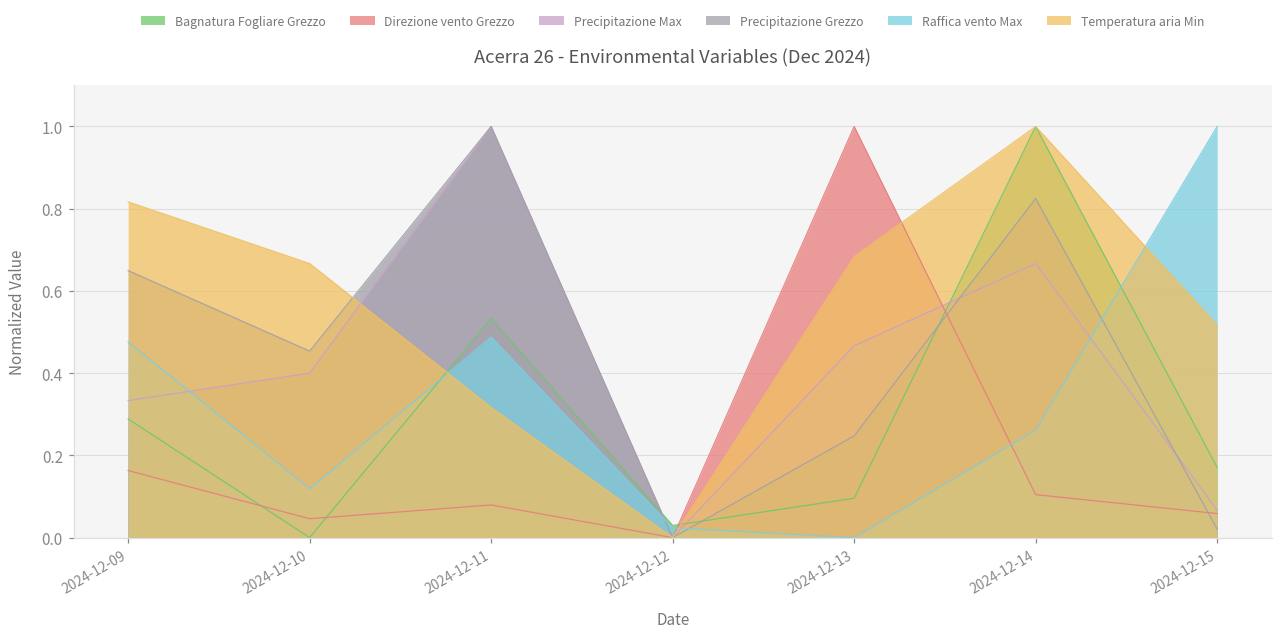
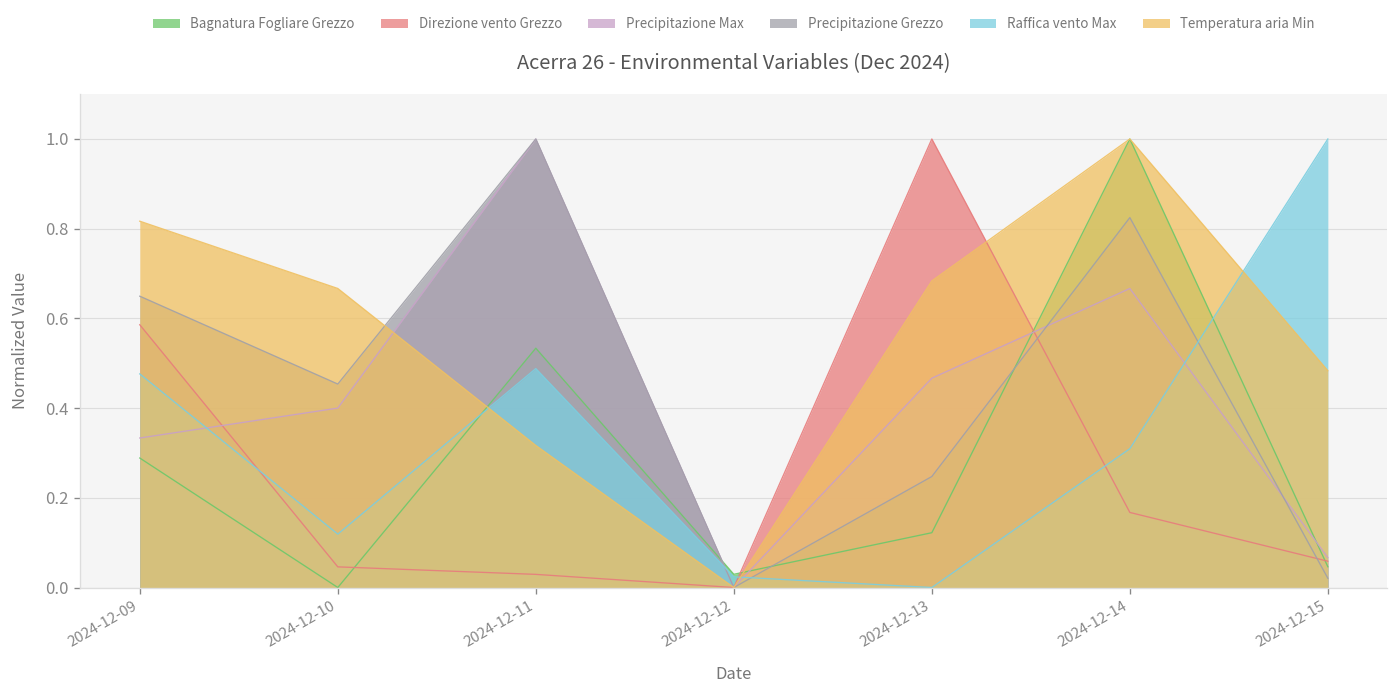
  {
    "Bagnatura Fogliare Grezzo": {
      "2024-12-09": 0.29,
      "2024-12-10": 0.00,
      "2024-12-11": 0.53,
-     "2024-12-13": 0.10,
-     "2024-12-15": 0.17
+     "2024-12-13": 0.12,
+     "2024-12-15": 0.05
    },
    "Direzione vento Grezzo": {
-     "2024-12-09": 0.16,
+     "2024-12-09": 0.59,
      "2024-12-10": 0.05,
-     "2024-12-11": 0.08,
+     "2024-12-11": 0.03,
      "2024-12-13": 1.00,
-     "2024-12-14": 0.10,
+     "2024-12-14": 0.17,
      "2024-12-15": 0.06
    },
    "Raffica vento Max": {
      "2024-12-09": 0.48,
      "2024-12-10": 0.12,
      "2024-12-11": 0.49,
      "2024-12-13": 0.00,
-     "2024-12-14": 0.26,
+     "2024-12-14": 0.31,
      "2024-12-15": 1.00
    },
    "Temperatura aria Min": {
      "2024-12-09": 0.82,
      "2024-12-10": 0.67,
      "2024-12-11": 0.32,
      "2024-12-13": 0.68,
-     "2024-12-15": 0.52
+     "2024-12-15": 0.48
    }
  }
